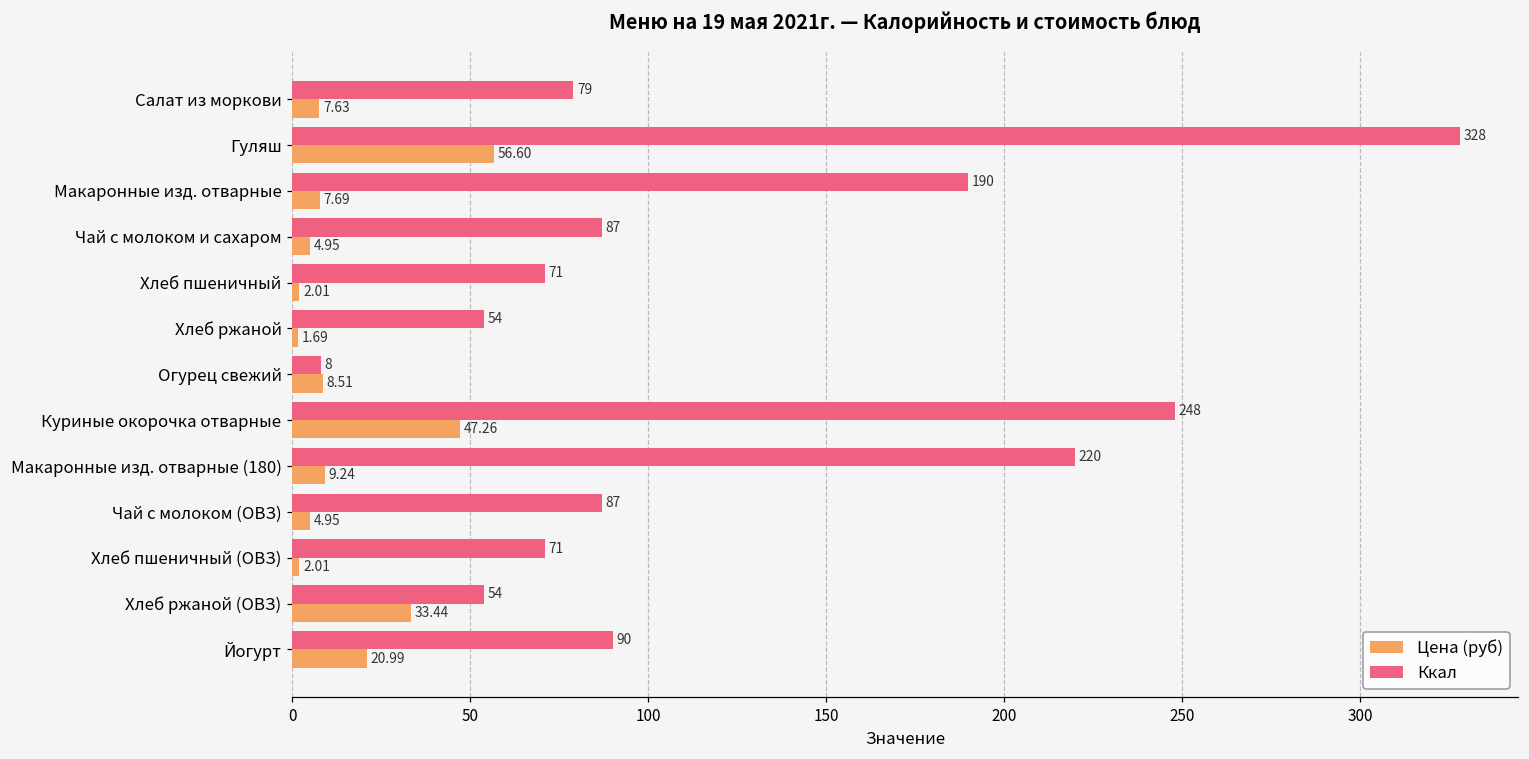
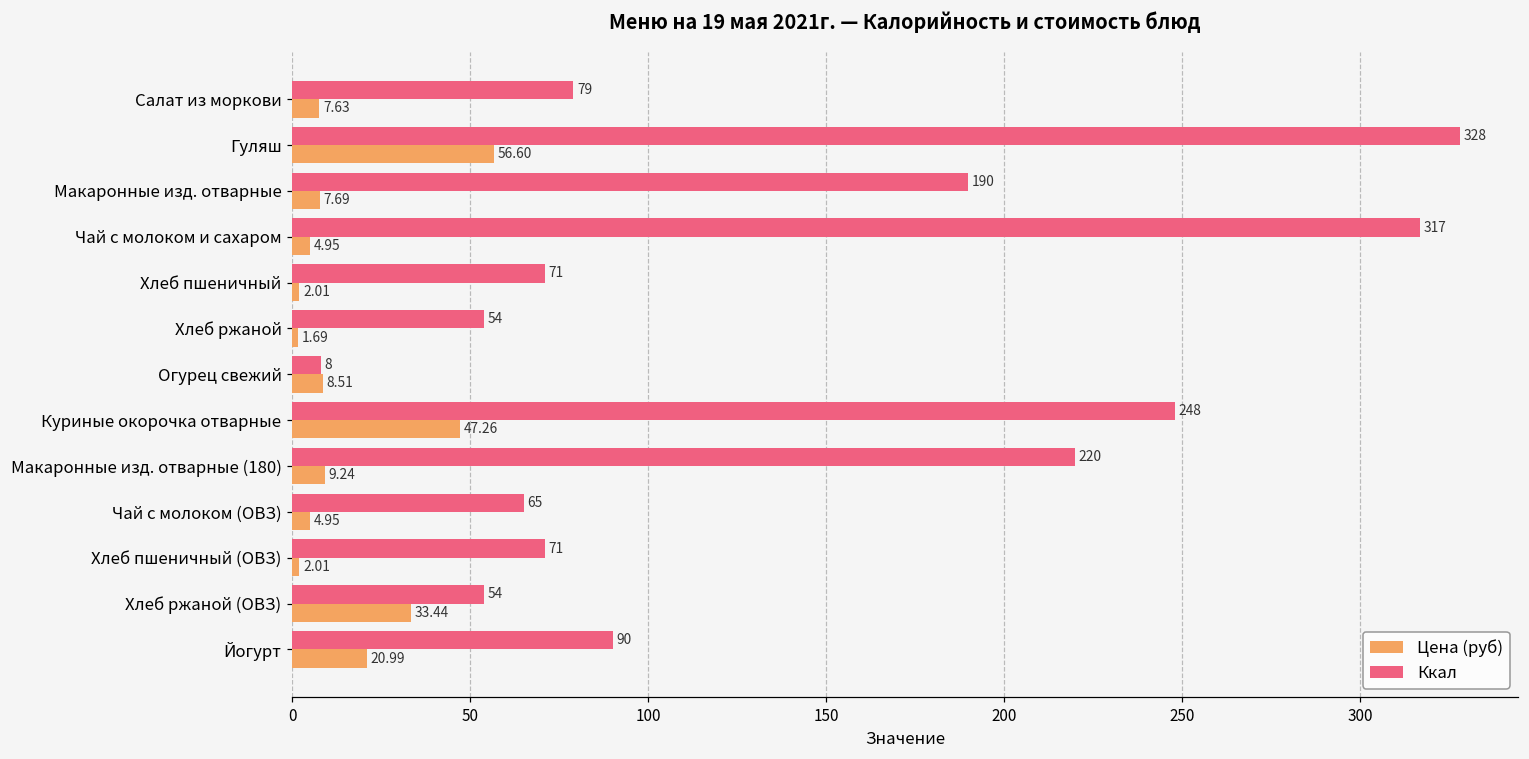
  {
    "Цена (руб)": {
      "Салат из моркови": 7.63,
      "Гуляш": 56.60,
      "Макаронные изд. отварные": 7.69,
      "Чай с молоком и сахаром": 4.95,
      "Хлеб пшеничный": 2.01,
      "Хлеб ржаной": 1.69,
      "Огурец свежий": 8.51,
      "Куриные окорочка отварные": 47.26,
      "Макаронные изд. отварные (180)": 9.24,
      "Чай с молоком (ОВЗ)": 4.95,
      "Хлеб пшеничный (ОВЗ)": 2.01,
      "Хлеб ржаной (ОВЗ)": 33.44,
      "Йогурт": 20.99
    },
    "Ккал": {
      "Салат из моркови": 79,
      "Гуляш": 328,
      "Макаронные изд. отварные": 190,
-     "Чай с молоком и сахаром": 87,
+     "Чай с молоком и сахаром": 317,
      "Хлеб пшеничный": 71,
      "Хлеб ржаной": 54,
      "Огурец свежий": 8,
      "Куриные окорочка отварные": 248,
      "Макаронные изд. отварные (180)": 220,
-     "Чай с молоком (ОВЗ)": 87,
+     "Чай с молоком (ОВЗ)": 65,
      "Хлеб пшеничный (ОВЗ)": 71,
      "Хлеб ржаной (ОВЗ)": 54,
      "Йогурт": 90
    }
  }
